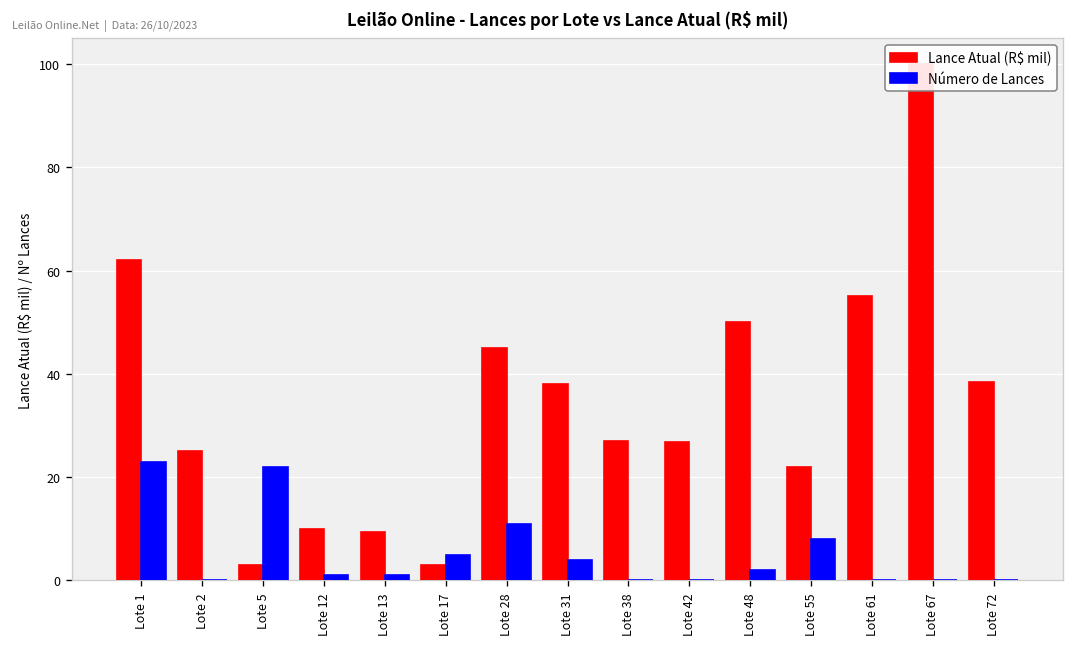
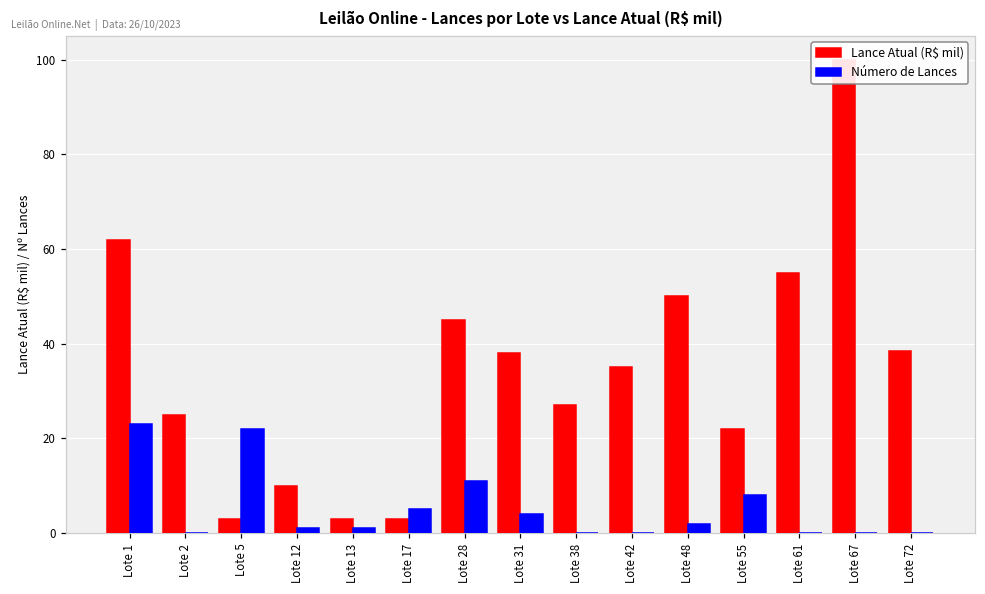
  {
    "Lance Atual (R$ mil)": {
      "Lote 1": 62,
      "Lote 2": 25,
      "Lote 5": 3,
      "Lote 12": 10,
-     "Lote 13": 9,
+     "Lote 13": 3,
      "Lote 17": 3,
      "Lote 28": 45,
      "Lote 31": 38,
      "Lote 38": 27,
-     "Lote 42": 27,
+     "Lote 42": 35,
      "Lote 48": 50,
      "Lote 55": 22,
      "Lote 61": 55,
      "Lote 72": 39
    },
    "Número de Lances": {
      "Lote 1": 23,
      "Lote 2": 0,
      "Lote 5": 22,
      "Lote 12": 1,
      "Lote 13": 1,
      "Lote 17": 5,
      "Lote 28": 11,
      "Lote 31": 4,
      "Lote 38": 0,
      "Lote 42": 0,
      "Lote 48": 2,
      "Lote 55": 8,
      "Lote 61": 0,
      "Lote 67": 0,
      "Lote 72": 0
    }
  }
